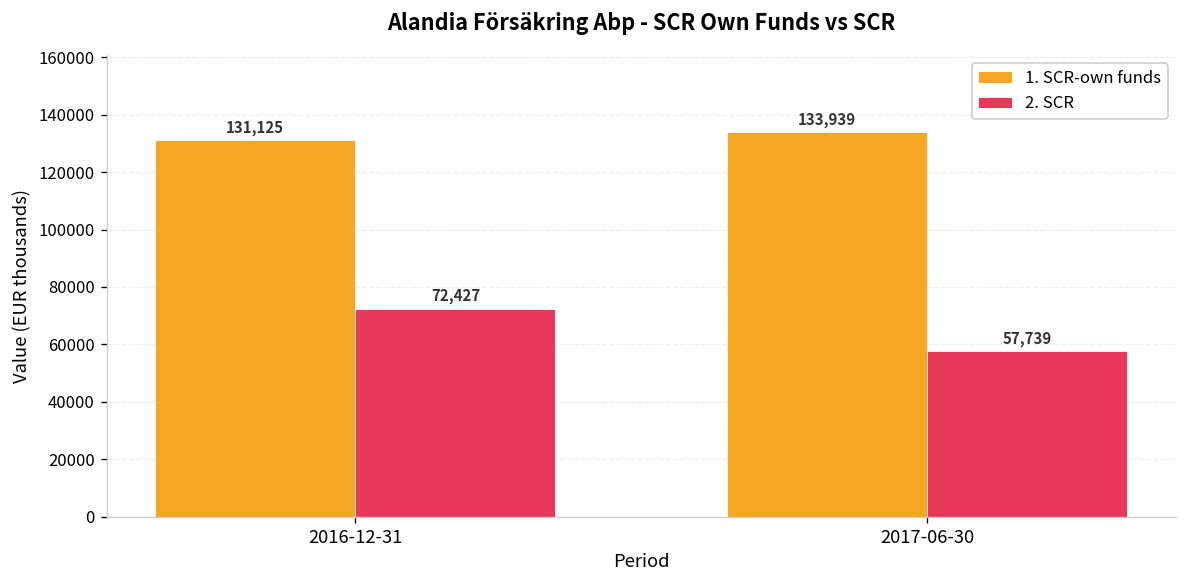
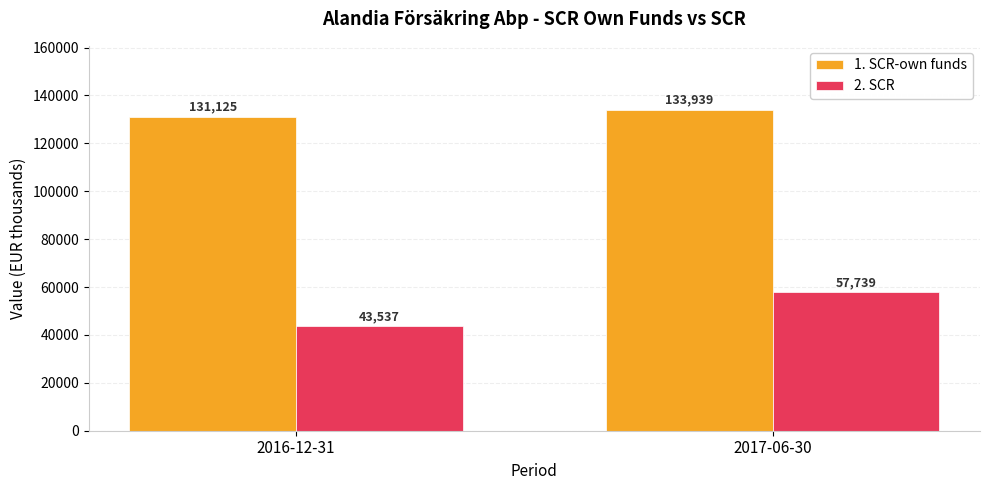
  {
    "1. SCR-own funds": {
      "2016-12-31": "131,125",
      "2017-06-30": "133,939"
    },
    "2. SCR": {
-     "2016-12-31": "72,427",
+     "2016-12-31": "43,537",
      "2017-06-30": "57,739"
    }
  }
